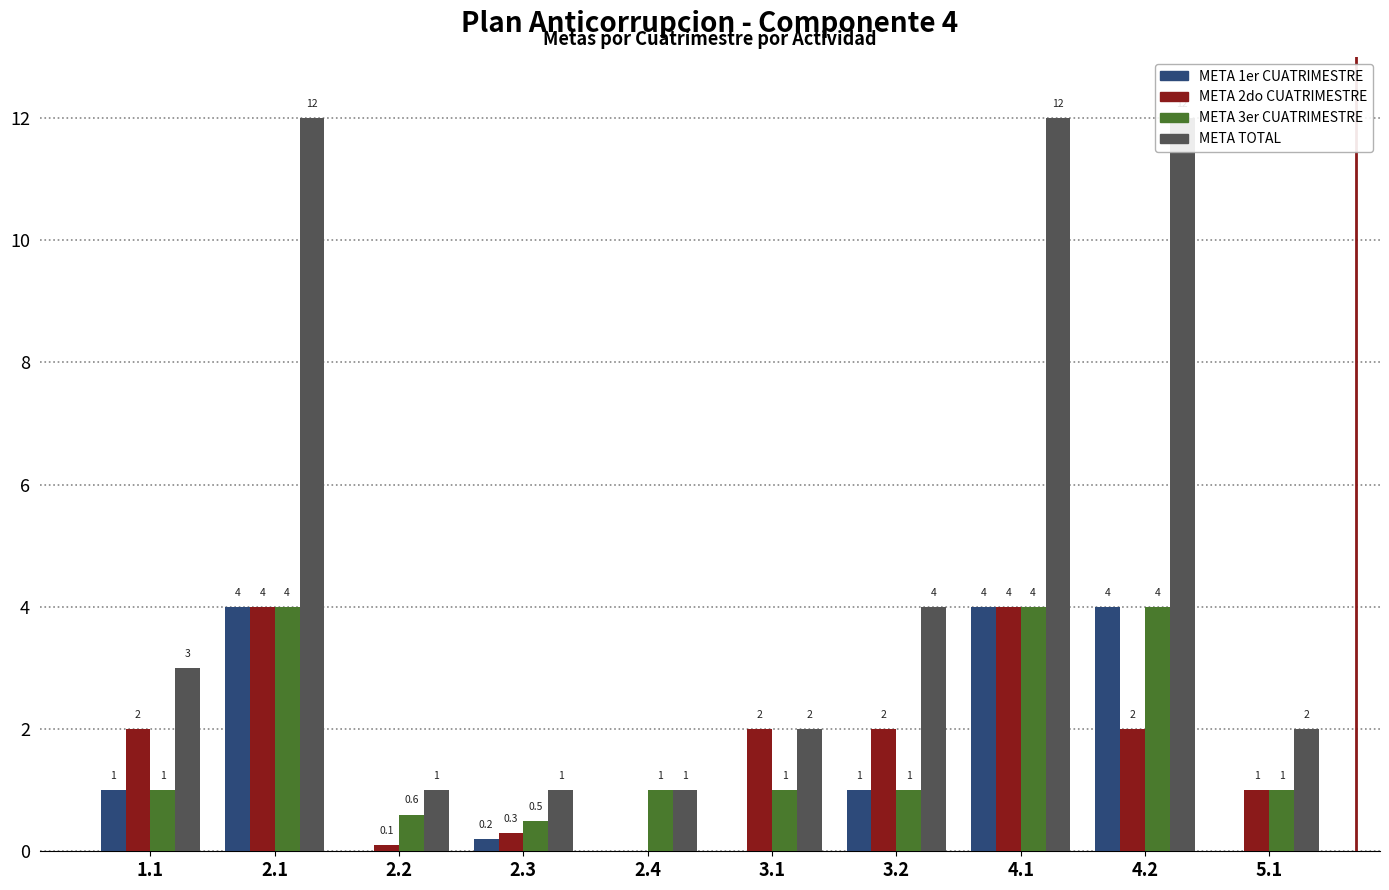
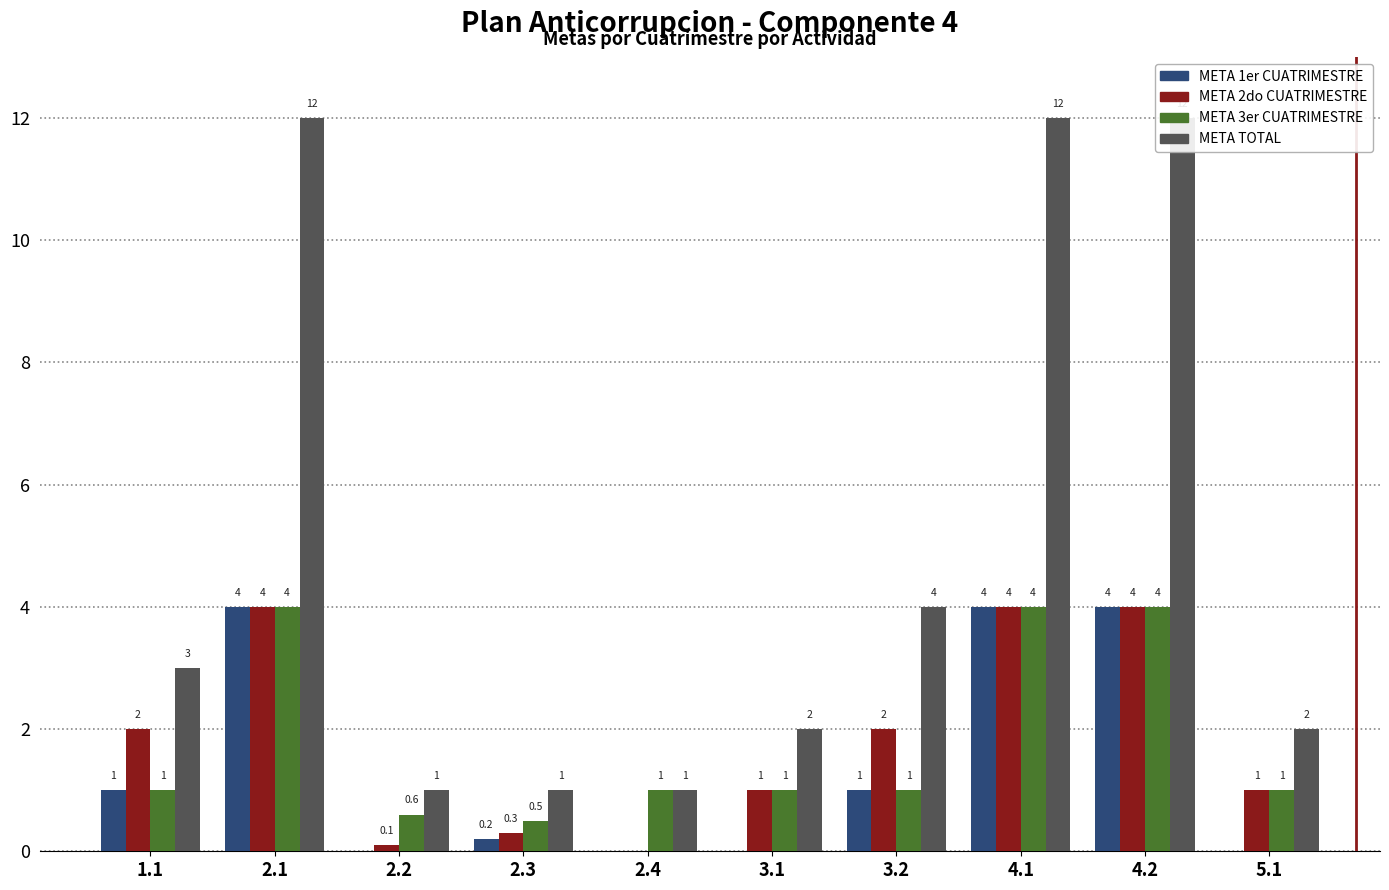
  {
    "META 2do CUATRIMESTRE": {
      "1.1": 2,
      "2.1": 4,
      "2.2": 0.1,
      "2.3": 0.3,
-     "3.1": 2,
+     "3.1": 1,
      "3.2": 2,
      "4.1": 4,
-     "4.2": 2,
+     "4.2": 4,
      "5.1": 1
    }
  }
